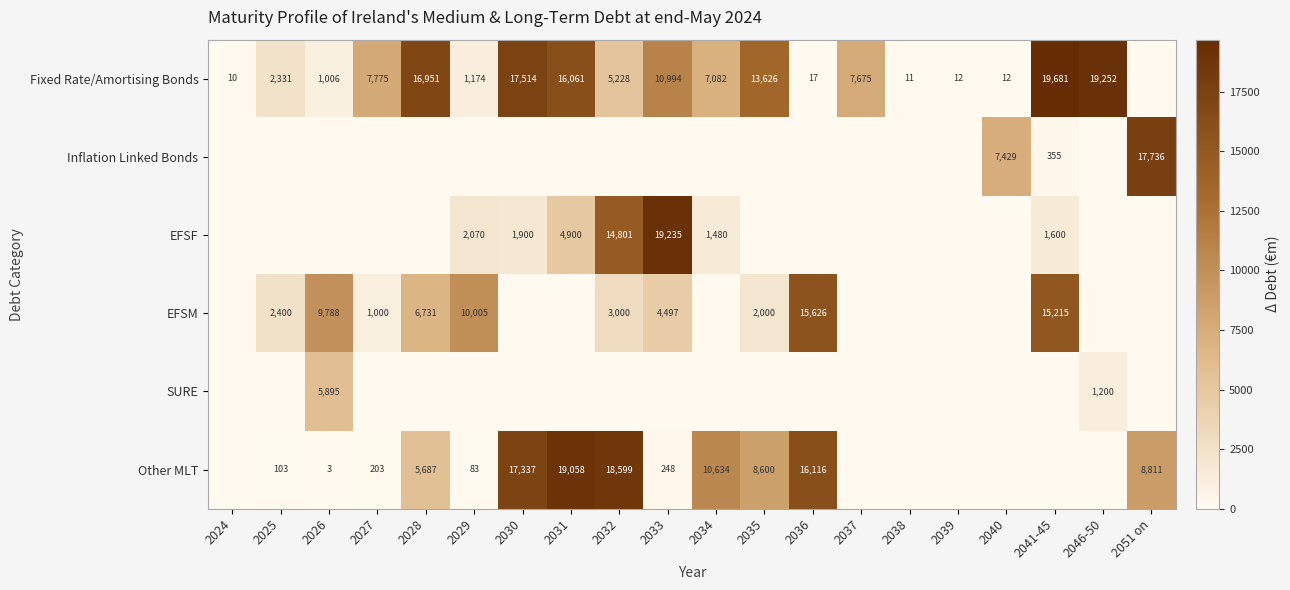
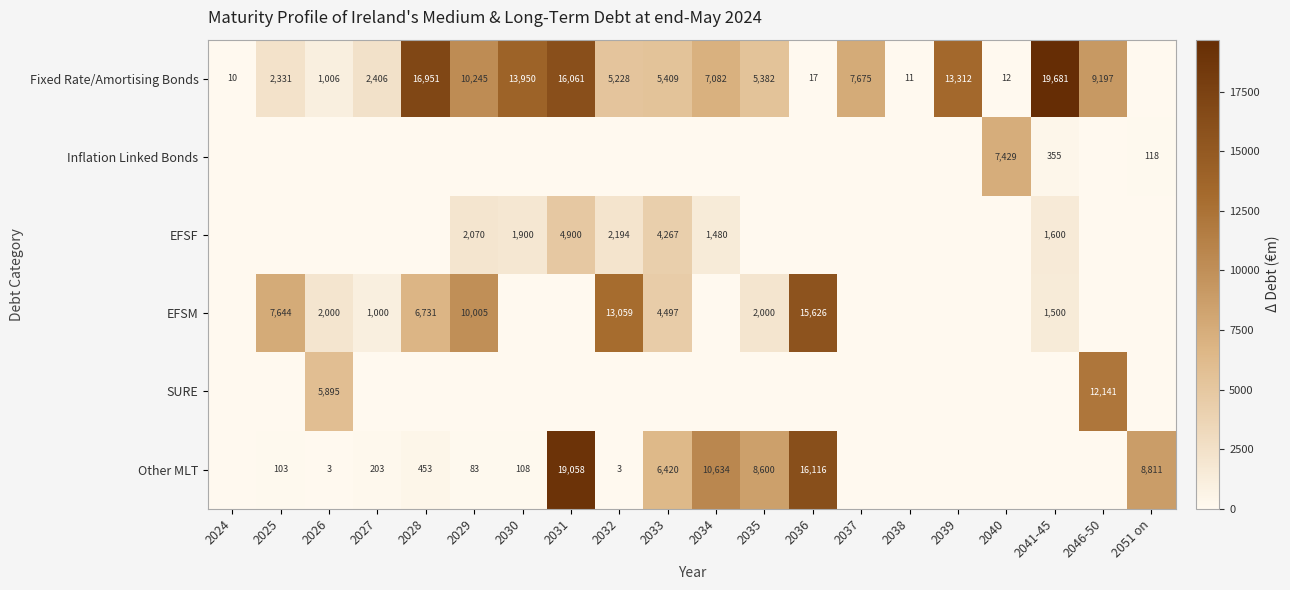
  {
    "Fixed Rate/Amortising Bonds": {
      "2024": "10",
      "2025": "2,331",
      "2026": "1,006",
-     "2027": "7,775",
+     "2027": "2,406",
      "2028": "16,951",
-     "2029": "1,174",
-     "2030": "17,514",
+     "2029": "10,245",
+     "2030": "13,950",
      "2031": "16,061",
      "2032": "5,228",
-     "2033": "10,994",
+     "2033": "5,409",
      "2034": "7,082",
-     "2035": "13,626",
+     "2035": "5,382",
      "2036": "17",
      "2037": "7,675",
      "2038": "11",
-     "2039": "12",
+     "2039": "13,312",
      "2040": "12",
      "2041-45": "19,681",
-     "2046-50": "19,252"
+     "2046-50": "9,197"
    },
    "Inflation Linked Bonds": {
      "2040": "7,429",
      "2041-45": "355",
-     "2051 on": "17,736"
+     "2051 on": "118"
    },
    "EFSF": {
      "2029": "2,070",
      "2030": "1,900",
      "2031": "4,900",
-     "2032": "14,801",
-     "2033": "19,235",
+     "2032": "2,194",
+     "2033": "4,267",
      "2034": "1,480",
      "2041-45": "1,600"
    },
    "EFSM": {
-     "2025": "2,400",
-     "2026": "9,788",
+     "2025": "7,644",
+     "2026": "2,000",
      "2027": "1,000",
      "2028": "6,731",
      "2029": "10,005",
-     "2032": "3,000",
+     "2032": "13,059",
      "2033": "4,497",
      "2035": "2,000",
      "2036": "15,626",
-     "2041-45": "15,215"
+     "2041-45": "1,500"
    },
    "SURE": {
      "2026": "5,895",
-     "2046-50": "1,200"
+     "2046-50": "12,141"
    },
    "Other MLT": {
      "2025": "103",
      "2026": "3",
      "2027": "203",
-     "2028": "5,687",
+     "2028": "453",
      "2029": "83",
-     "2030": "17,337",
+     "2030": "108",
      "2031": "19,058",
-     "2032": "18,599",
-     "2033": "248",
+     "2032": "3",
+     "2033": "6,420",
      "2034": "10,634",
      "2035": "8,600",
      "2036": "16,116",
      "2051 on": "8,811"
    }
  }
